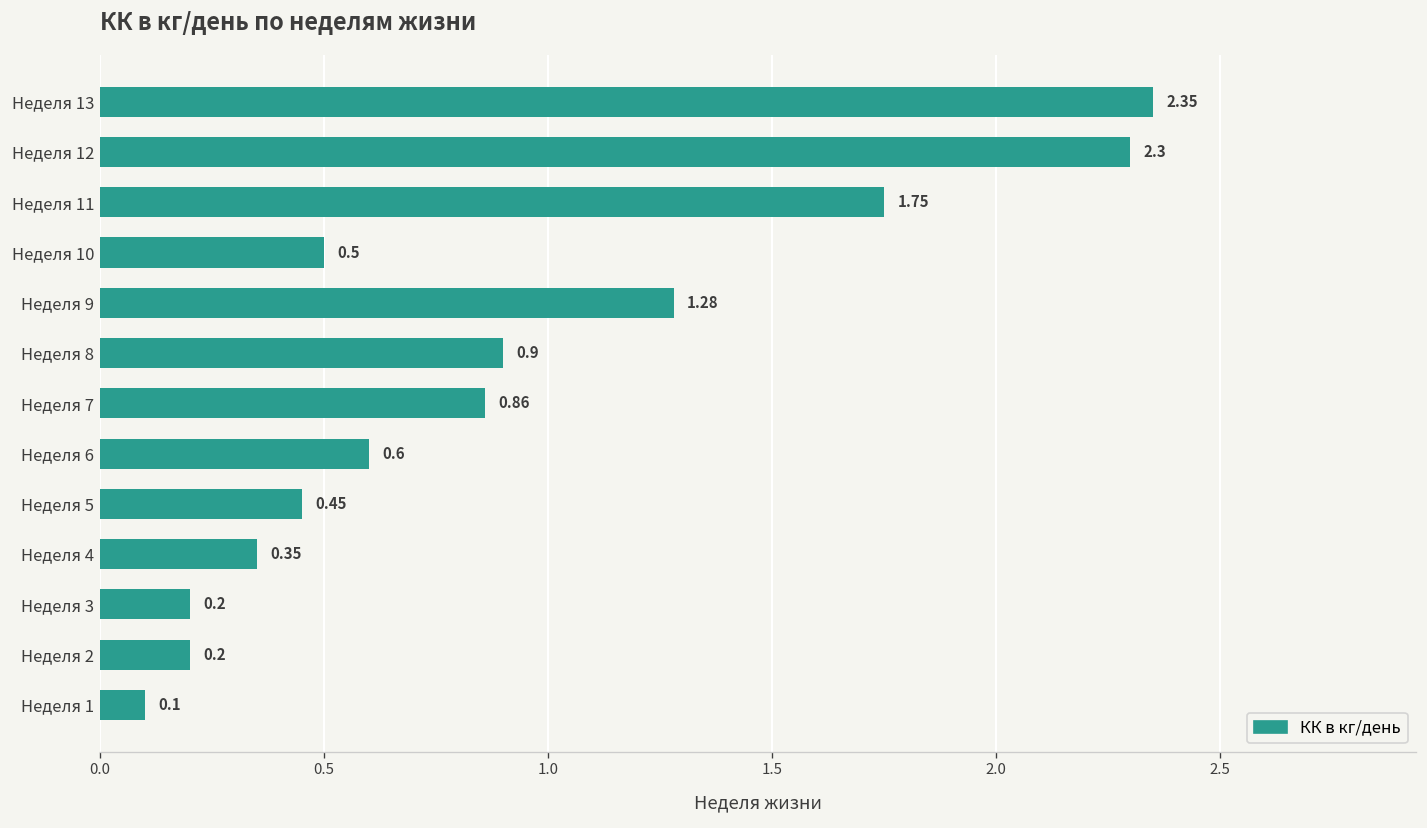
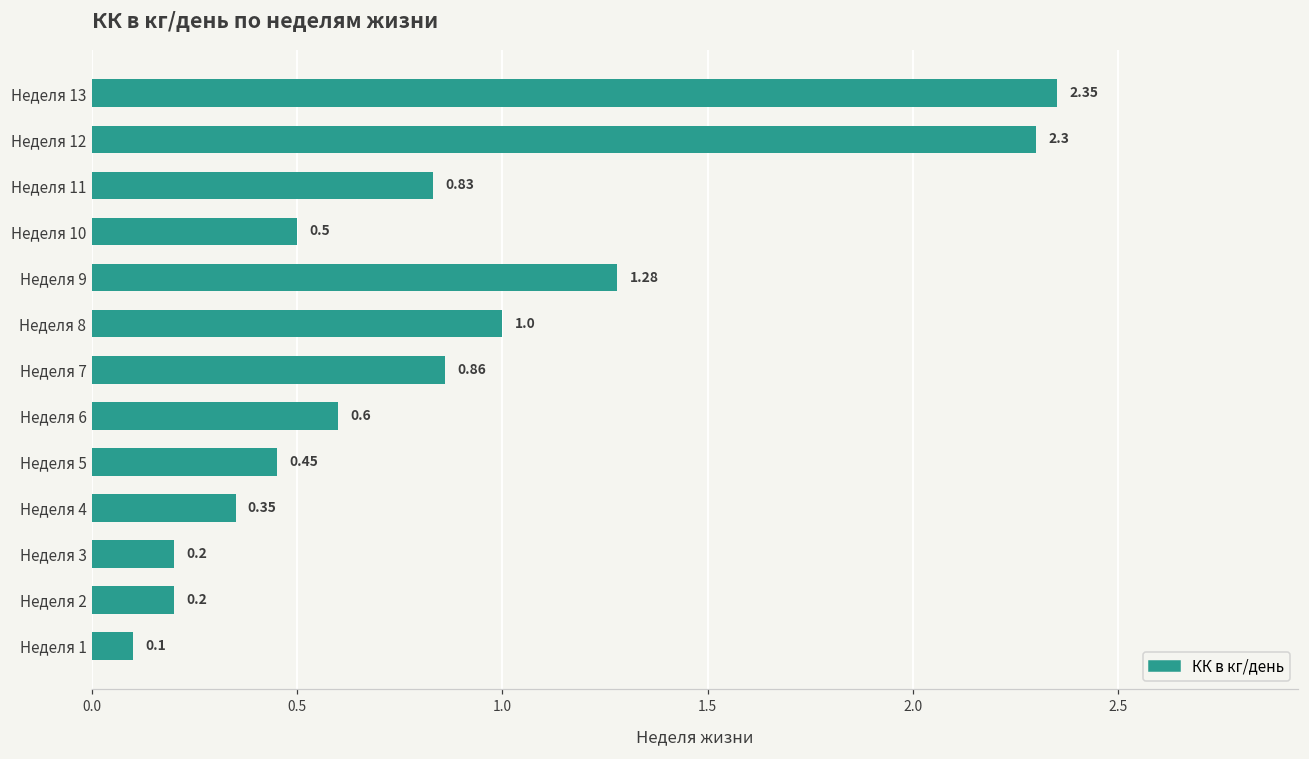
  {
    "Неделя 13": 2.35,
    "Неделя 12": 2.3,
-   "Неделя 11": 1.75,
+   "Неделя 11": 0.83,
    "Неделя 10": 0.5,
    "Неделя 9": 1.28,
-   "Неделя 8": 0.9,
+   "Неделя 8": 1.0,
    "Неделя 7": 0.86,
    "Неделя 6": 0.6,
    "Неделя 5": 0.45,
    "Неделя 4": 0.35,
    "Неделя 3": 0.2,
    "Неделя 2": 0.2,
    "Неделя 1": 0.1
  }
